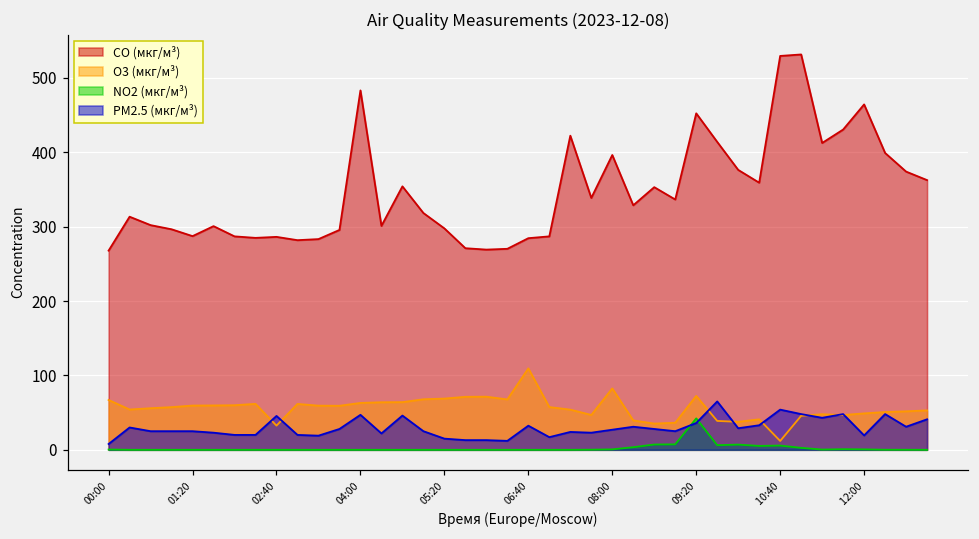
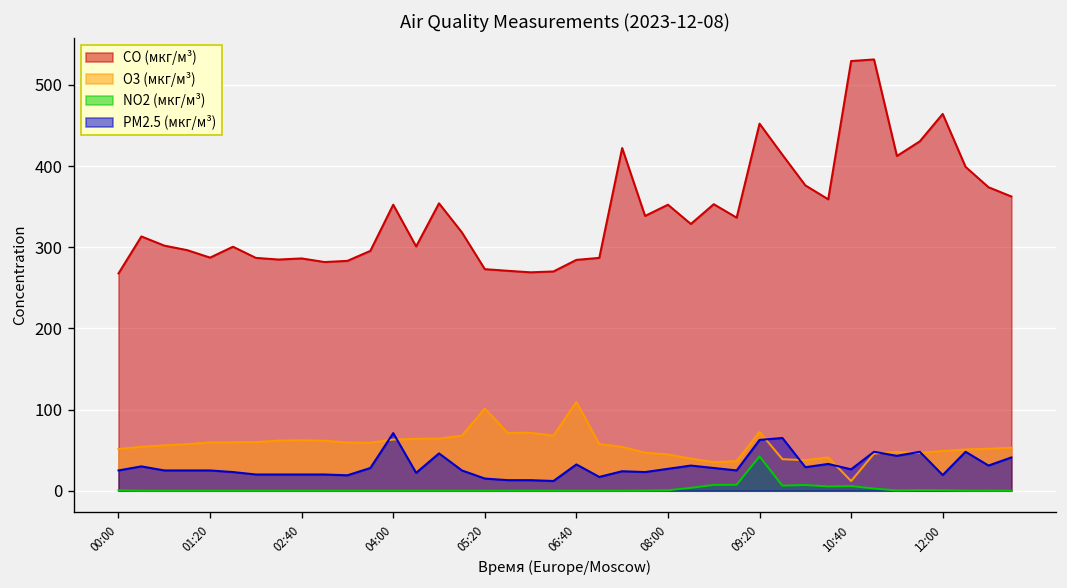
  {
    "CO (мкг/м³)": {
      "00:00": 270,
      "01:20": 290,
      "02:40": 290,
-     "04:00": 480,
-     "05:20": 300,
+     "04:00": 350,
+     "05:20": 270,
      "06:40": 280,
-     "08:00": 400,
+     "08:00": 350,
      "09:20": 450,
      "10:40": 530,
      "12:00": 460
    },
    "O3 (мкг/м³)": {
-     "00:00": 70,
+     "00:00": 50,
      "01:20": 60,
-     "02:40": 30,
+     "02:40": 60,
      "04:00": 60,
-     "05:20": 70,
+     "05:20": 100,
      "06:40": 110,
-     "08:00": 80,
+     "08:00": 40,
      "09:20": 70,
      "10:40": 10,
      "12:00": 50
    },
    "NO2 (мкг/м³)": {
      "00:00": 0,
      "01:20": 0,
      "02:40": 0,
      "04:00": 0,
      "05:20": 0,
      "06:40": 0,
      "08:00": 0,
      "09:20": 40,
      "10:40": 10,
      "12:00": 0
    },
    "PM2.5 (мкг/м³)": {
-     "00:00": 10,
+     "00:00": 30,
      "01:20": 30,
-     "02:40": 50,
-     "04:00": 50,
+     "02:40": 20,
+     "04:00": 70,
      "05:20": 20,
      "06:40": 30,
      "08:00": 30,
-     "09:20": 40,
-     "10:40": 50,
+     "09:20": 60,
+     "10:40": 30,
      "12:00": 20
    }
  }
